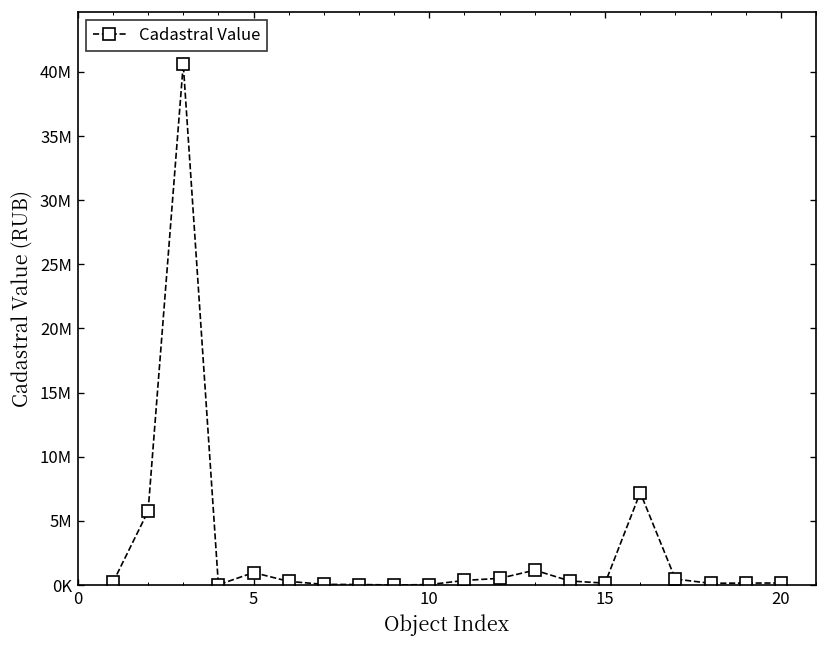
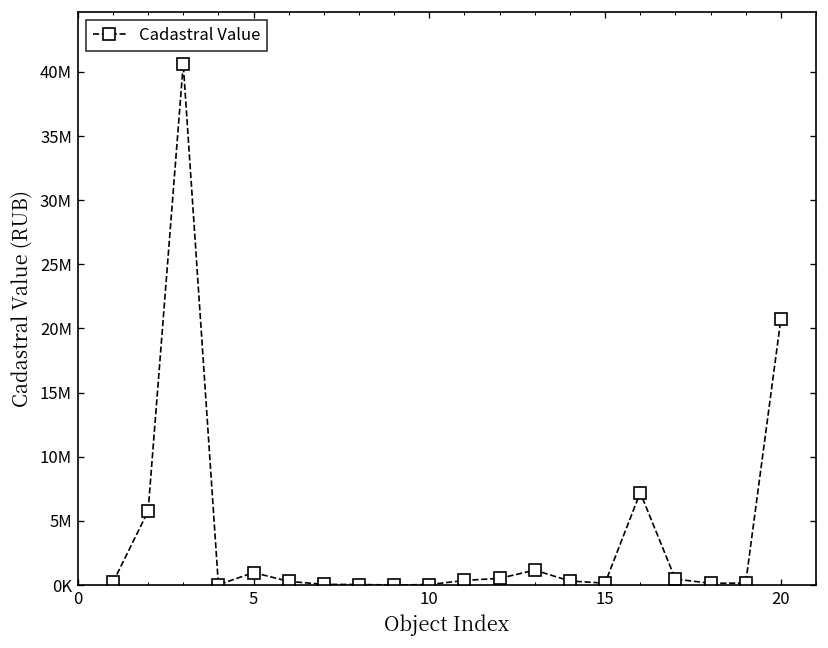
  {
    "5": 1000000,
    "10": 0,
    "15": 200000,
-   "20": 200000
+   "20": 20700000
  }
